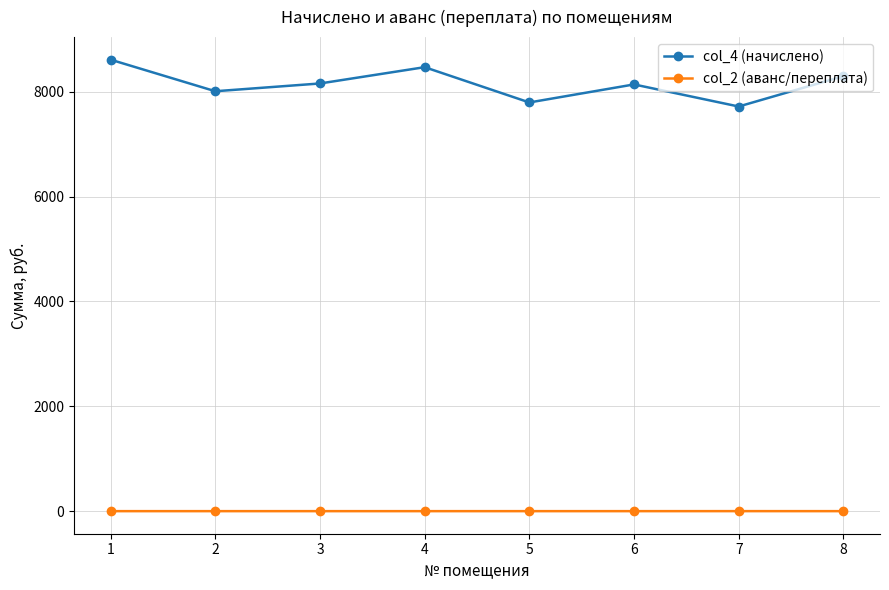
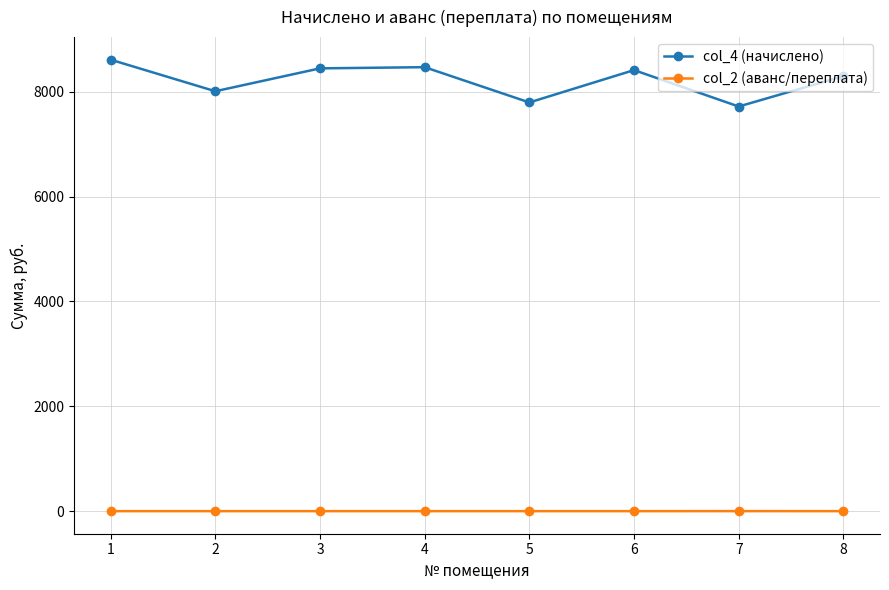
  {
    "col_4 (начислено)": {
      "1": 8600,
      "2": 8000,
-     "3": 8200,
+     "3": 8400,
      "4": 8500,
      "5": 7800,
-     "6": 8100,
+     "6": 8400,
      "7": 7700
    },
    "col_2 (аванс/переплата)": {
      "1": 0,
      "2": 0,
      "3": 0,
      "4": 0,
      "5": 0,
      "6": 0,
      "7": 0,
      "8": 0
    }
  }
